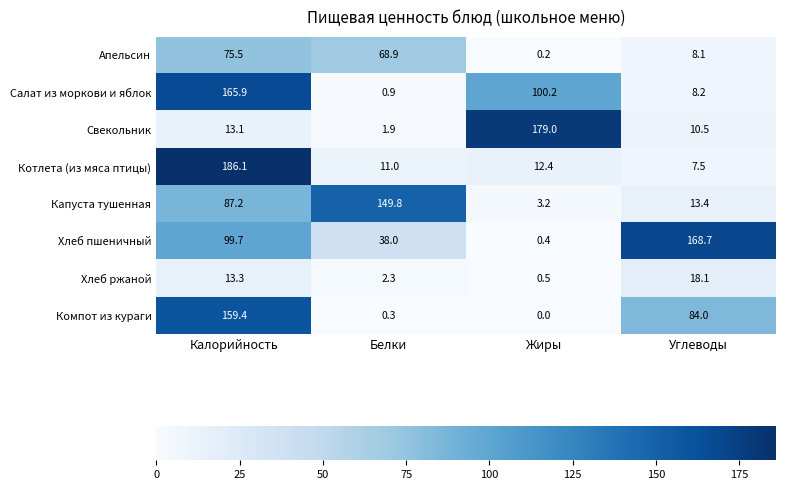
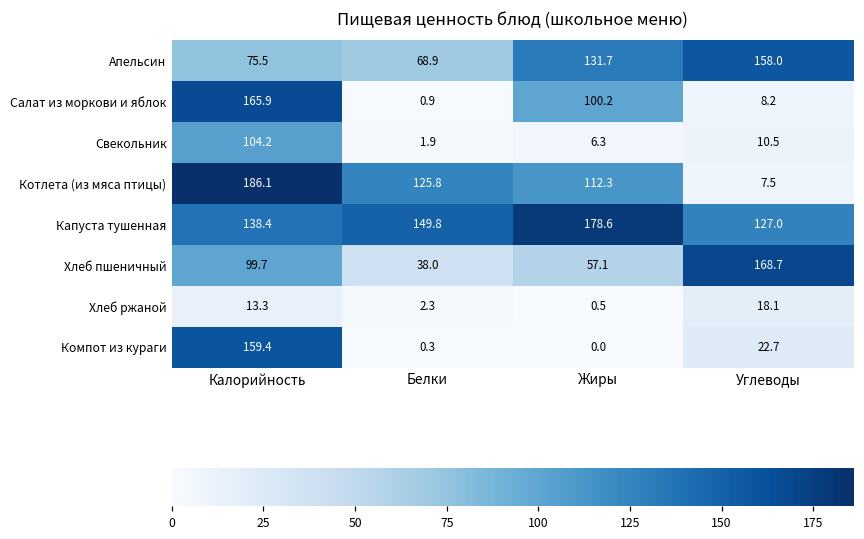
  {
    "Апельсин": {
      "Калорийность": 75.5,
      "Белки": 68.9,
-     "Жиры": 0.2,
-     "Углеводы": 8.1
+     "Жиры": 131.7,
+     "Углеводы": 158.0
    },
    "Салат из моркови и яблок": {
      "Калорийность": 165.9,
      "Белки": 0.9,
      "Жиры": 100.2,
      "Углеводы": 8.2
    },
    "Свекольник": {
-     "Калорийность": 13.1,
+     "Калорийность": 104.2,
      "Белки": 1.9,
-     "Жиры": 179.0,
+     "Жиры": 6.3,
      "Углеводы": 10.5
    },
    "Котлета (из мяса птицы)": {
      "Калорийность": 186.1,
-     "Белки": 11.0,
-     "Жиры": 12.4,
+     "Белки": 125.8,
+     "Жиры": 112.3,
      "Углеводы": 7.5
    },
    "Капуста тушенная": {
-     "Калорийность": 87.2,
+     "Калорийность": 138.4,
      "Белки": 149.8,
-     "Жиры": 3.2,
-     "Углеводы": 13.4
+     "Жиры": 178.6,
+     "Углеводы": 127.0
    },
    "Хлеб пшеничный": {
      "Калорийность": 99.7,
      "Белки": 38.0,
-     "Жиры": 0.4,
+     "Жиры": 57.1,
      "Углеводы": 168.7
    },
    "Хлеб ржаной": {
      "Калорийность": 13.3,
      "Белки": 2.3,
      "Жиры": 0.5,
      "Углеводы": 18.1
    },
    "Компот из кураги": {
      "Калорийность": 159.4,
      "Белки": 0.3,
      "Жиры": 0.0,
-     "Углеводы": 84.0
+     "Углеводы": 22.7
    }
  }
